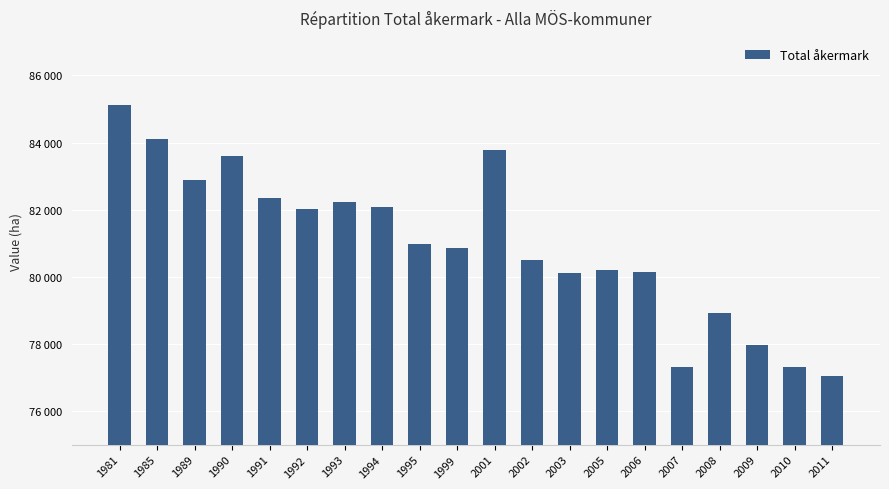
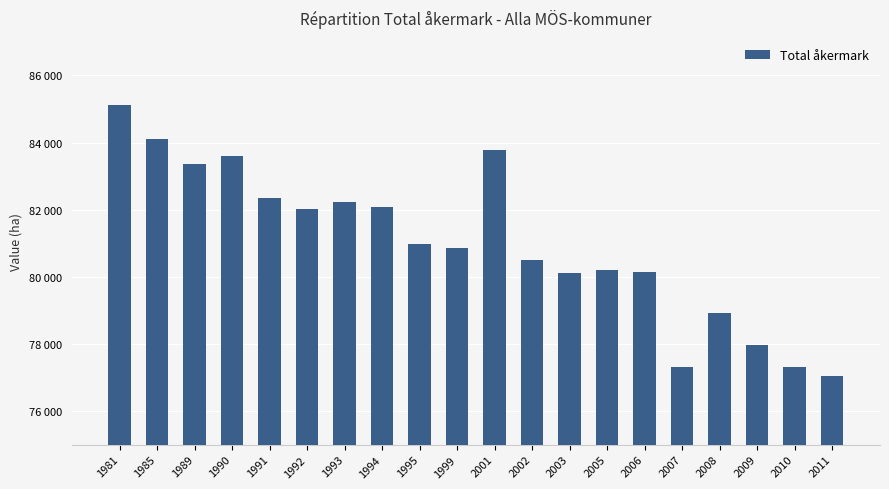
  {
    "1981": 85100,
    "1985": 84100,
-   "1989": 82900,
+   "1989": 83400,
    "1990": 83600,
    "1991": 82300,
    "1992": 82000,
    "1993": 82200,
    "1994": 82100,
    "1995": 81000,
    "1999": 80900,
    "2001": 83800,
    "2002": 80500,
    "2003": 80100,
    "2005": 80200,
    "2006": 80200,
    "2007": 77300,
    "2008": 78900,
    "2009": 78000,
    "2010": 77300,
    "2011": 77000
  }
